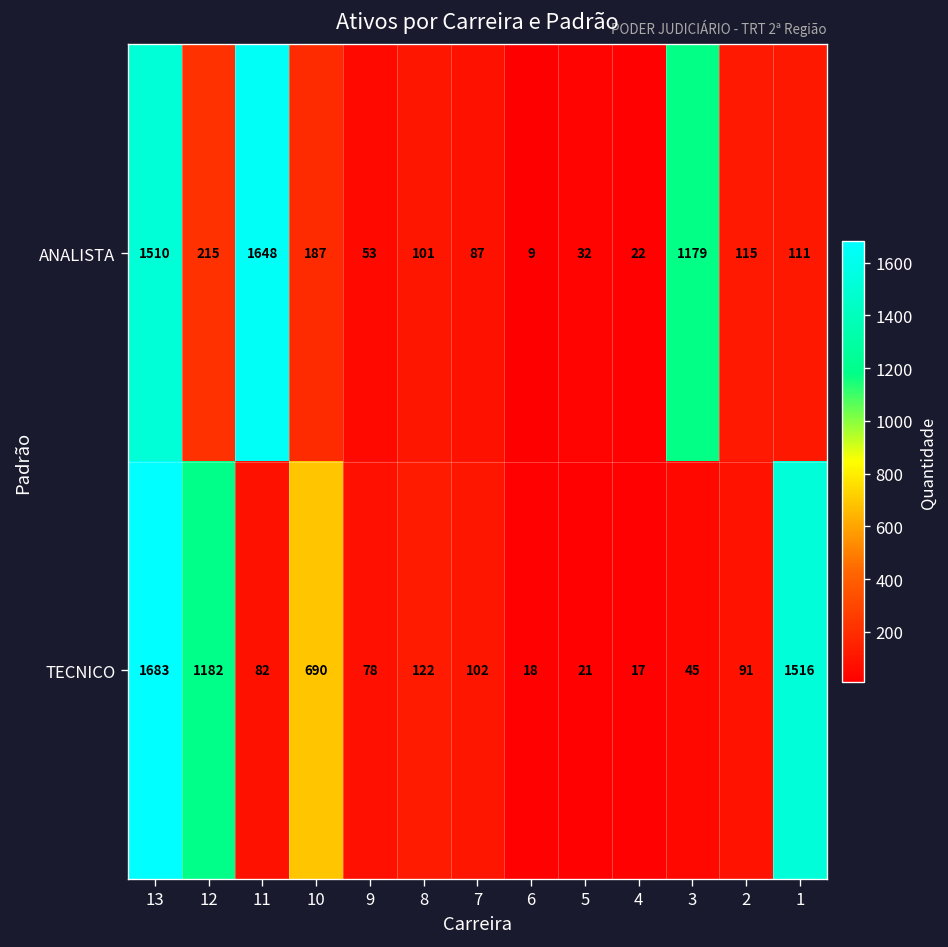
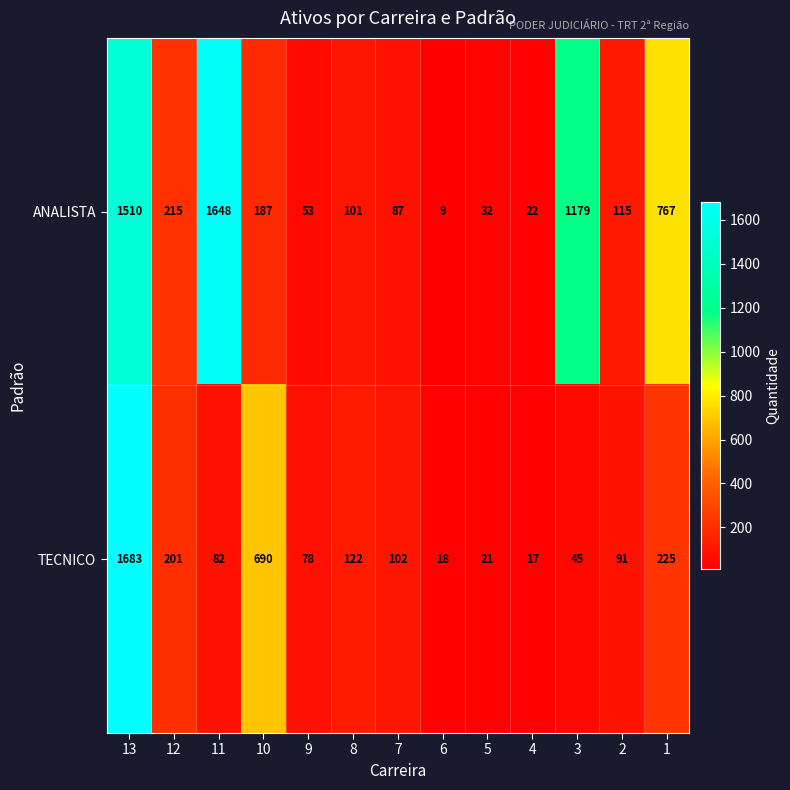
  {
    "ANALISTA": {
      "13": 1510,
      "12": 215,
      "11": 1648,
      "10": 187,
      "9": 53,
      "8": 101,
      "7": 87,
      "6": 9,
      "5": 32,
      "4": 22,
      "3": 1179,
      "2": 115,
-     "1": 111
+     "1": 767
    },
    "TECNICO": {
      "13": 1683,
-     "12": 1182,
+     "12": 201,
      "11": 82,
      "10": 690,
      "9": 78,
      "8": 122,
      "7": 102,
      "6": 18,
      "5": 21,
      "4": 17,
      "3": 45,
      "2": 91,
-     "1": 1516
+     "1": 225
    }
  }
